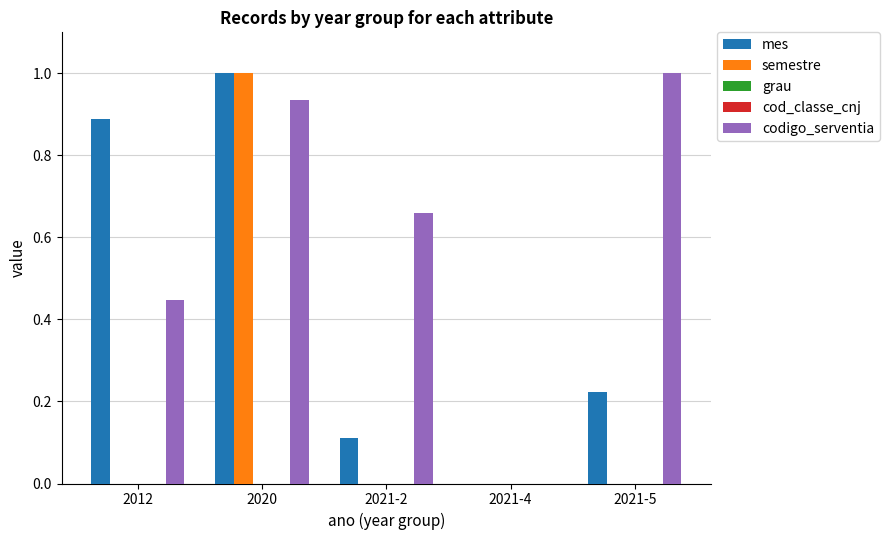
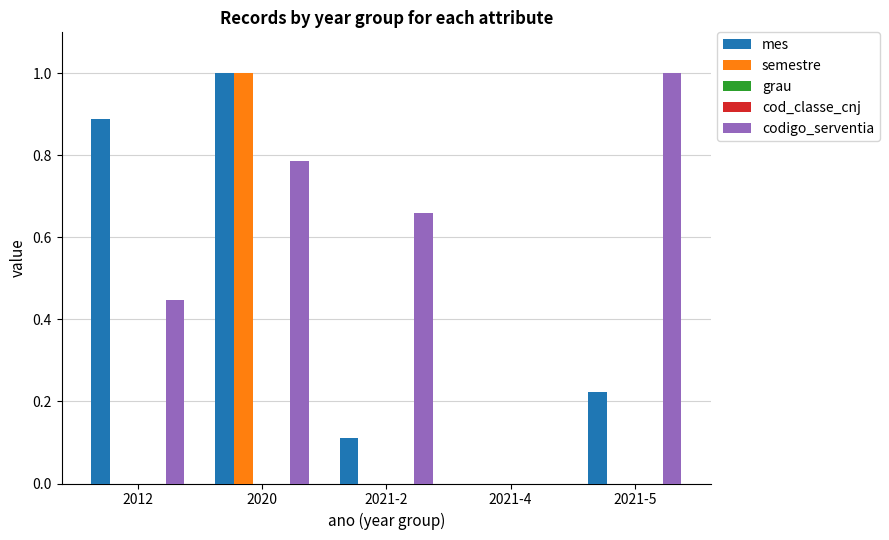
  {
    "mes": {
      "2012": 0.89,
      "2020": 1.00,
      "2021-2": 0.11,
      "2021-4": 0.00,
      "2021-5": 0.22
    },
    "semestre": {
      "2012": 0.00,
      "2020": 1.00,
      "2021-2": 0.00,
      "2021-4": 0.00,
      "2021-5": 0.00
    },
    "grau": {
      "2012": 0.00,
      "2020": 0.00,
      "2021-2": 0.00,
      "2021-4": 0.00,
      "2021-5": 0.00
    },
    "cod_classe_cnj": {
      "2012": 0.00,
      "2020": 0.00,
      "2021-2": 0.00,
      "2021-4": 0.00,
      "2021-5": 0.00
    },
    "codigo_serventia": {
      "2012": 0.45,
-     "2020": 0.94,
+     "2020": 0.79,
      "2021-2": 0.66,
      "2021-4": 0.00,
      "2021-5": 1.00
    }
  }
